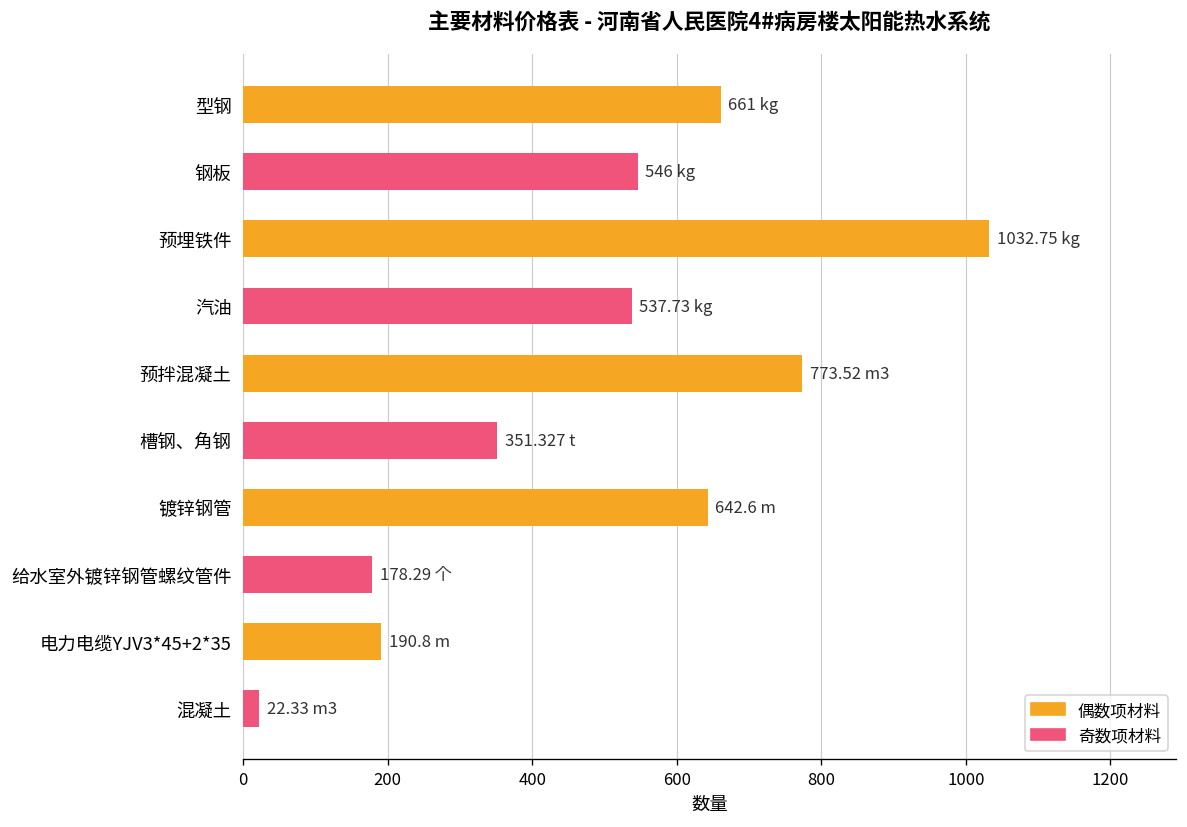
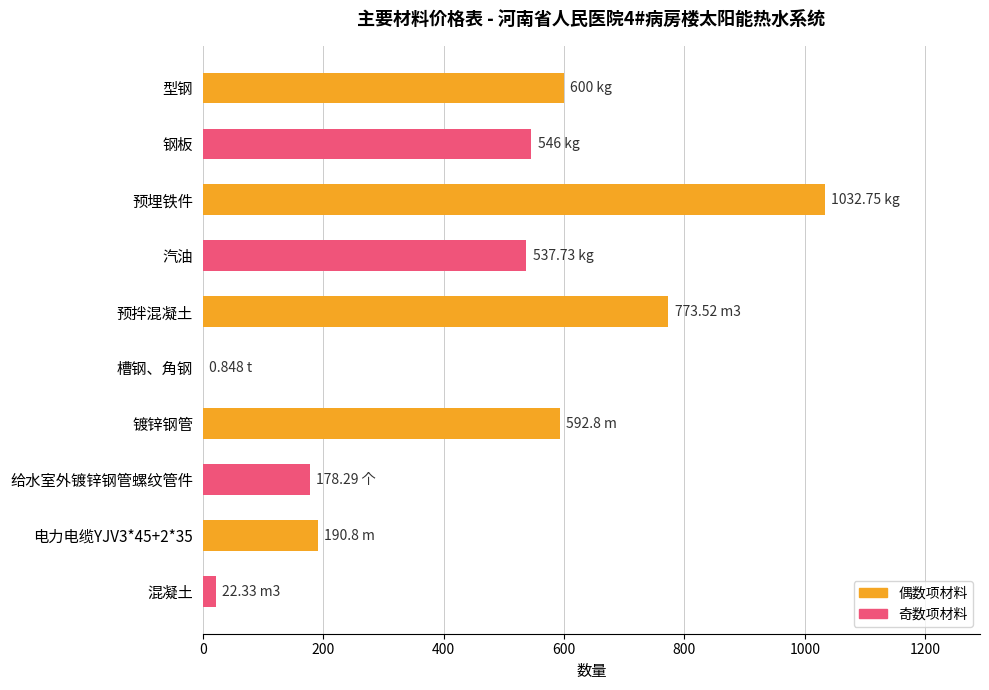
  {
-   "型钢": 661,
+   "型钢": 600,
    "钢板": 546,
    "预埋铁件": 1032.75,
    "汽油": 537.73,
    "预拌混凝土": 773.52,
-   "槽钢、角钢": 351.327,
-   "镀锌钢管": 642.6,
+   "槽钢、角钢": 0.848,
+   "镀锌钢管": 592.8,
    "给水室外镀锌钢管螺纹管件": 178.29,
    "电力电缆YJV3*45+2*35": 190.8,
    "混凝土": 22.33
  }
